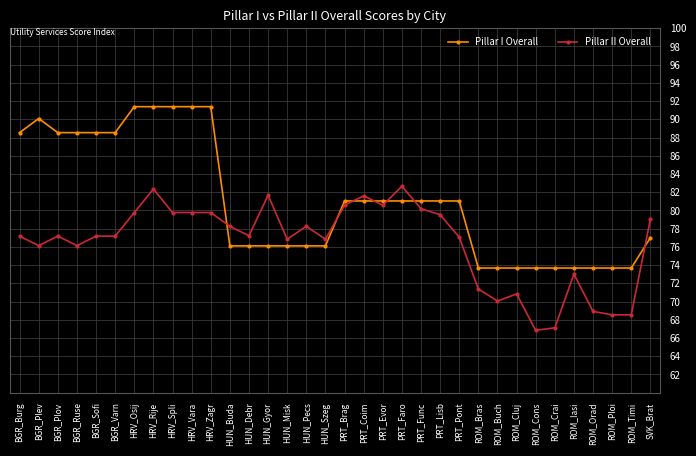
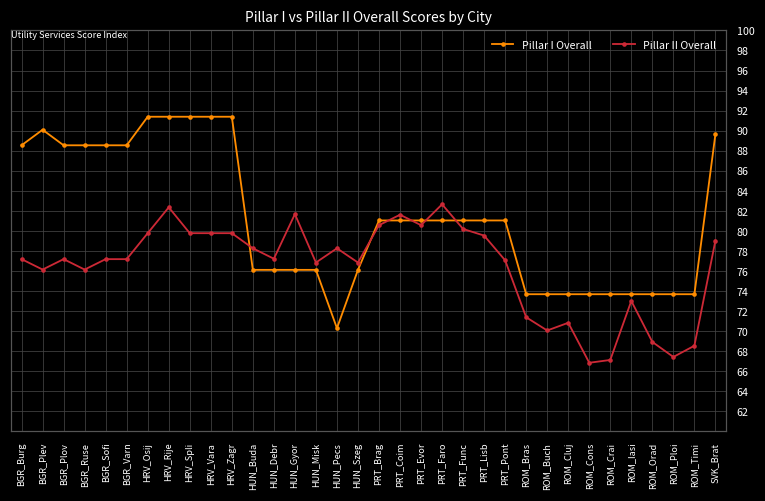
  {
    "Pillar I Overall": {
      "BGR_Burg": 89,
      "BGR_Plev": 90,
      "BGR_Plov": 89,
      "BGR_Ruse": 89,
      "BGR_Sofi": 89,
      "BGR_Varn": 89,
      "HRV_Osij": 91,
      "HRV_Rije": 91,
      "HRV_Spli": 91,
      "HRV_Vara": 91,
      "HRV_Zagr": 91,
      "HUN_Buda": 76,
      "HUN_Debr": 76,
      "HUN_Gyor": 76,
      "HUN_Misk": 76,
-     "HUN_Pecs": 76,
+     "HUN_Pecs": 70,
      "HUN_Szeg": 76,
      "PRT_Brag": 81,
      "PRT_Coim": 81,
      "PRT_Evor": 81,
      "PRT_Faro": 81,
      "PRT_Func": 81,
      "PRT_Lisb": 81,
      "PRT_Pont": 81,
      "ROM_Bras": 74,
      "ROM_Buch": 74,
      "ROM_Cluj": 74,
      "ROM_Cons": 74,
      "ROM_Crai": 74,
      "ROM_Iasi": 74,
      "ROM_Orad": 74,
      "ROM_Ploi": 74,
      "ROM_Timi": 74,
-     "SVK_Brat": 77
+     "SVK_Brat": 90
    },
    "Pillar II Overall": {
      "BGR_Burg": 77,
      "BGR_Plev": 76,
      "BGR_Plov": 77,
      "BGR_Ruse": 76,
      "BGR_Sofi": 77,
      "BGR_Varn": 77,
      "HRV_Osij": 80,
      "HRV_Rije": 82,
      "HRV_Spli": 80,
      "HRV_Vara": 80,
      "HRV_Zagr": 80,
      "HUN_Buda": 78,
      "HUN_Debr": 77,
      "HUN_Gyor": 82,
      "HUN_Misk": 77,
      "HUN_Pecs": 78,
      "HUN_Szeg": 77,
      "PRT_Brag": 81,
      "PRT_Coim": 82,
      "PRT_Evor": 81,
      "PRT_Faro": 83,
      "PRT_Func": 80,
      "PRT_Lisb": 80,
      "PRT_Pont": 77,
      "ROM_Bras": 71,
      "ROM_Buch": 70,
      "ROM_Cluj": 71,
      "ROM_Cons": 67,
      "ROM_Crai": 67,
      "ROM_Iasi": 73,
      "ROM_Orad": 69,
-     "ROM_Ploi": 69,
+     "ROM_Ploi": 67,
      "ROM_Timi": 69,
      "SVK_Brat": 79
    }
  }
